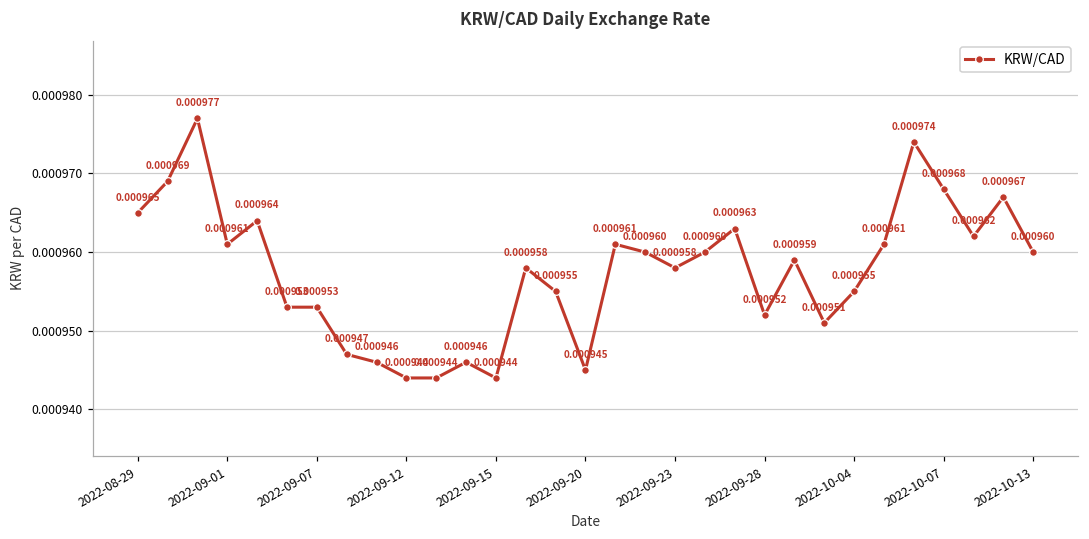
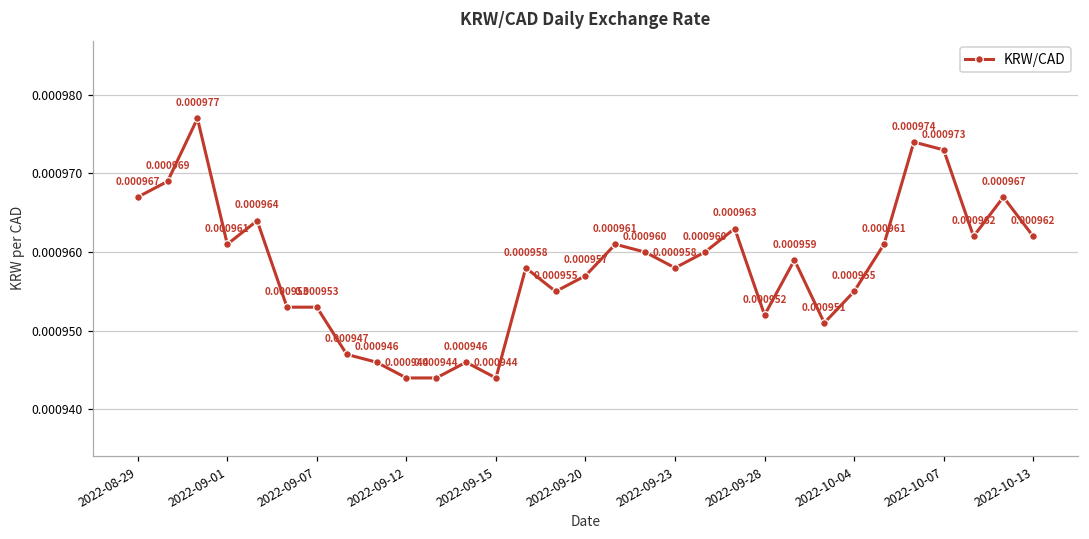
  {
-   "2022-08-29": 0.000965,
+   "2022-08-29": 0.000967,
    "2022-09-01": 0.000961,
    "2022-09-15": 0.000944,
-   "2022-09-20": 0.000945,
+   "2022-09-20": 0.000957,
    "2022-09-23": 0.000958,
    "2022-09-28": 0.000952,
    "2022-10-04": 0.000955,
-   "2022-10-07": 0.000968,
-   "2022-10-13": 0.000960
+   "2022-10-07": 0.000973,
+   "2022-10-13": 0.000962
  }
